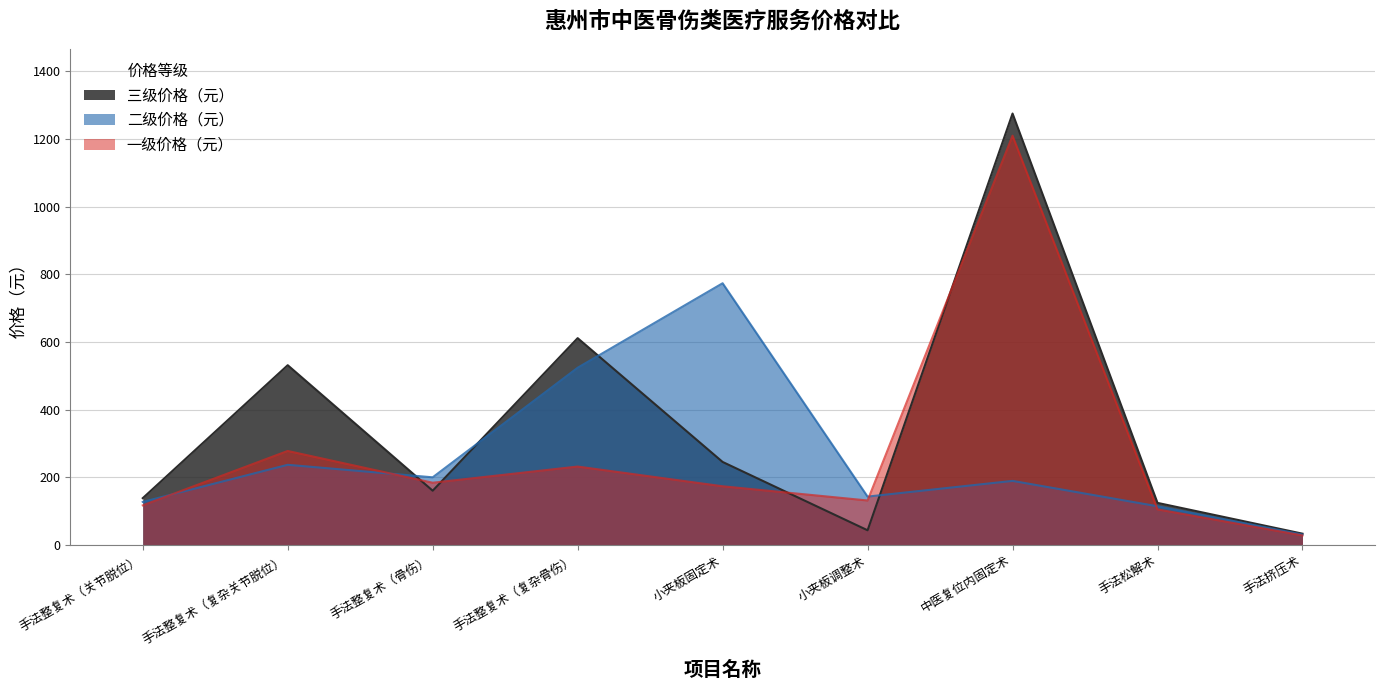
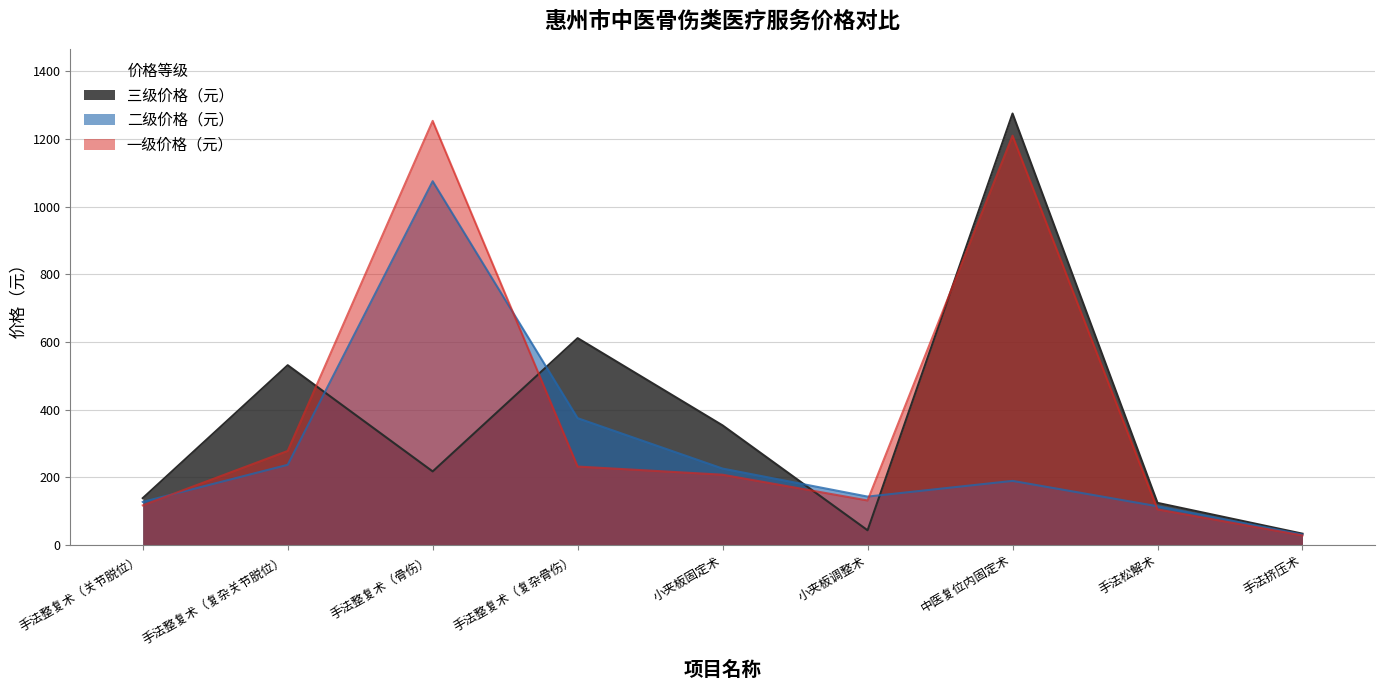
  {
    "三级价格（元）": {
      "手法整复术（关节脱位）": 140,
      "手法整复术（复杂关节脱位）": 530,
-     "手法整复术（骨伤）": 160,
+     "手法整复术（骨伤）": 220,
      "手法整复术（复杂骨伤）": 610,
-     "小夹板固定术": 250,
+     "小夹板固定术": 350,
      "小夹板调整术": 40,
      "中医复位内固定术": 1280,
      "手法松解术": 120
    },
    "二级价格（元）": {
      "手法整复术（关节脱位）": 130,
      "手法整复术（复杂关节脱位）": 240,
-     "手法整复术（骨伤）": 200,
-     "手法整复术（复杂骨伤）": 520,
-     "小夹板固定术": 770,
+     "手法整复术（骨伤）": 1070,
+     "手法整复术（复杂骨伤）": 370,
+     "小夹板固定术": 230,
      "小夹板调整术": 140,
      "中医复位内固定术": 190,
      "手法松解术": 110
    },
    "一级价格（元）": {
      "手法整复术（关节脱位）": 120,
      "手法整复术（复杂关节脱位）": 280,
-     "手法整复术（骨伤）": 180,
+     "手法整复术（骨伤）": 1250,
      "手法整复术（复杂骨伤）": 230,
-     "小夹板固定术": 170,
+     "小夹板固定术": 210,
      "小夹板调整术": 130,
      "中医复位内固定术": 1210,
      "手法松解术": 100
    }
  }
